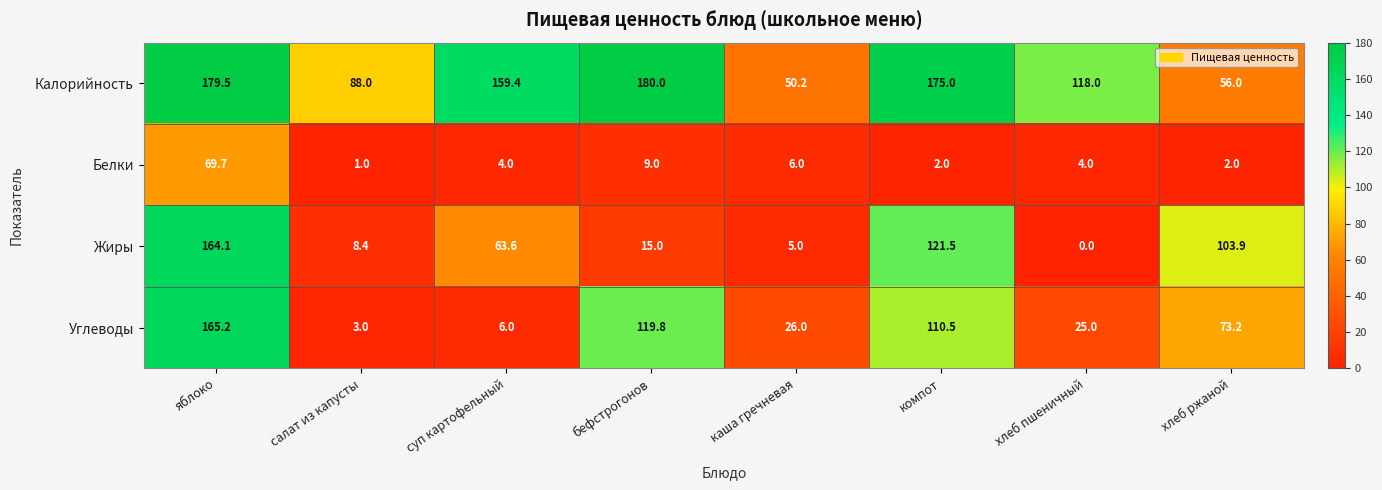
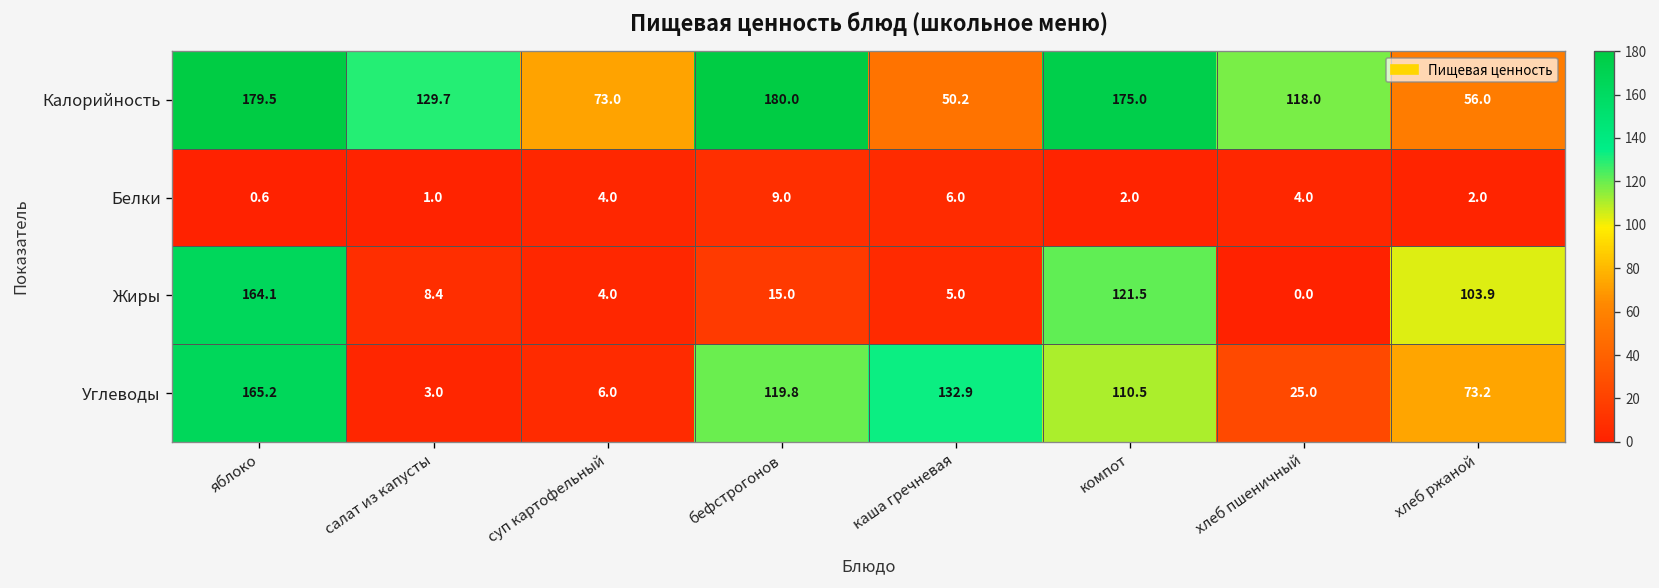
  {
    "Калорийность": {
      "яблоко": 179.5,
-     "салат из капусты": 88.0,
-     "суп картофельный": 159.4,
+     "салат из капусты": 129.7,
+     "суп картофельный": 73.0,
      "бефстрогонов": 180.0,
      "каша гречневая": 50.2,
      "компот": 175.0,
      "хлеб пшеничный": 118.0,
      "хлеб ржаной": 56.0
    },
    "Белки": {
-     "яблоко": 69.7,
+     "яблоко": 0.6,
      "салат из капусты": 1.0,
      "суп картофельный": 4.0,
      "бефстрогонов": 9.0,
      "каша гречневая": 6.0,
      "компот": 2.0,
      "хлеб пшеничный": 4.0,
      "хлеб ржаной": 2.0
    },
    "Жиры": {
      "яблоко": 164.1,
      "салат из капусты": 8.4,
-     "суп картофельный": 63.6,
+     "суп картофельный": 4.0,
      "бефстрогонов": 15.0,
      "каша гречневая": 5.0,
      "компот": 121.5,
      "хлеб пшеничный": 0.0,
      "хлеб ржаной": 103.9
    },
    "Углеводы": {
      "яблоко": 165.2,
      "салат из капусты": 3.0,
      "суп картофельный": 6.0,
      "бефстрогонов": 119.8,
-     "каша гречневая": 26.0,
+     "каша гречневая": 132.9,
      "компот": 110.5,
      "хлеб пшеничный": 25.0,
      "хлеб ржаной": 73.2
    }
  }
